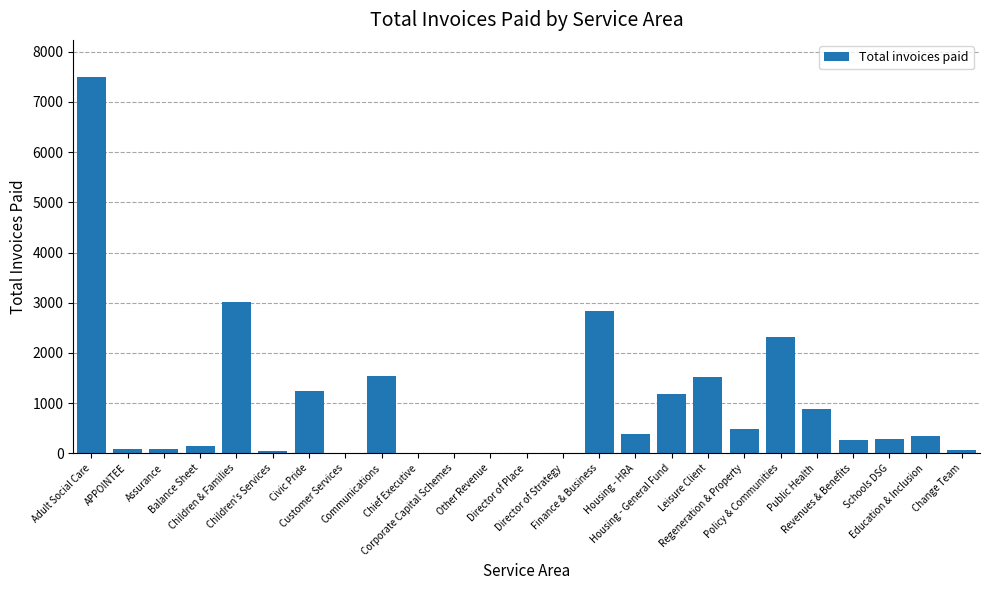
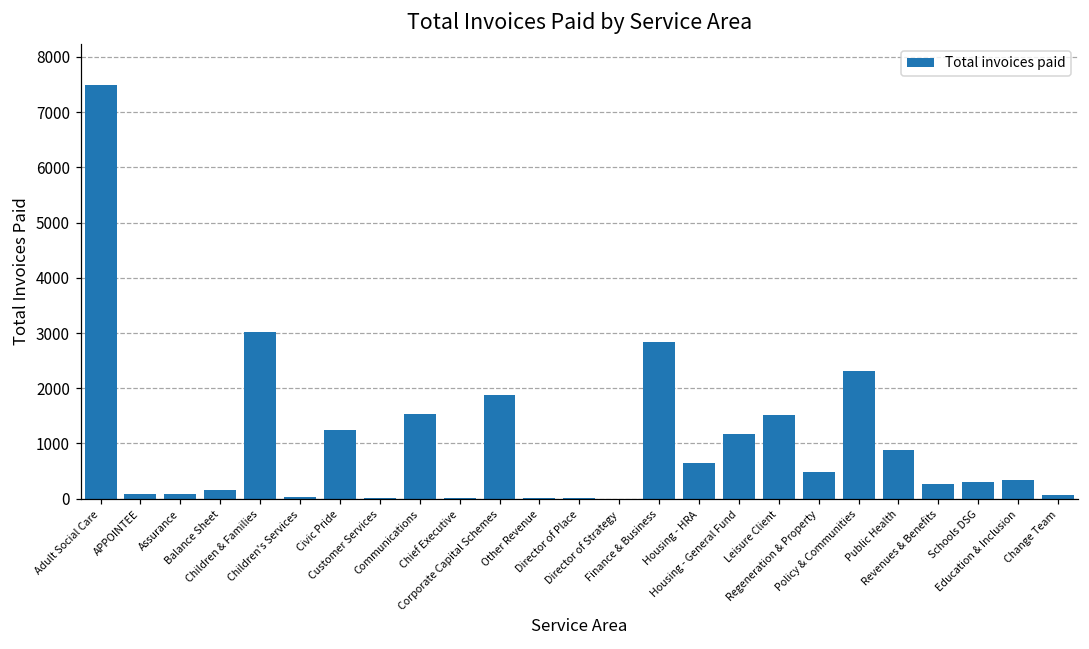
  {
    "Adult Social Care": 7500,
    "APPOINTEE": 100,
    "Assurance": 100,
    "Balance Sheet": 100,
    "Children & Families": 3000,
    "Civic Pride": 1200,
    "Communications": 1500,
-   "Corporate Capital Schemes": 0,
+   "Corporate Capital Schemes": 1900,
    "Finance & Business": 2800,
-   "Housing - HRA": 400,
+   "Housing - HRA": 600,
    "Housing - General Fund": 1200,
    "Leisure Client": 1500,
    "Regeneration & Property": 500,
    "Policy & Communities": 2300,
    "Public Health": 900,
    "Revenues & Benefits": 300,
    "Schools DSG": 300,
    "Education & Inclusion": 300,
    "Change Team": 100
  }
